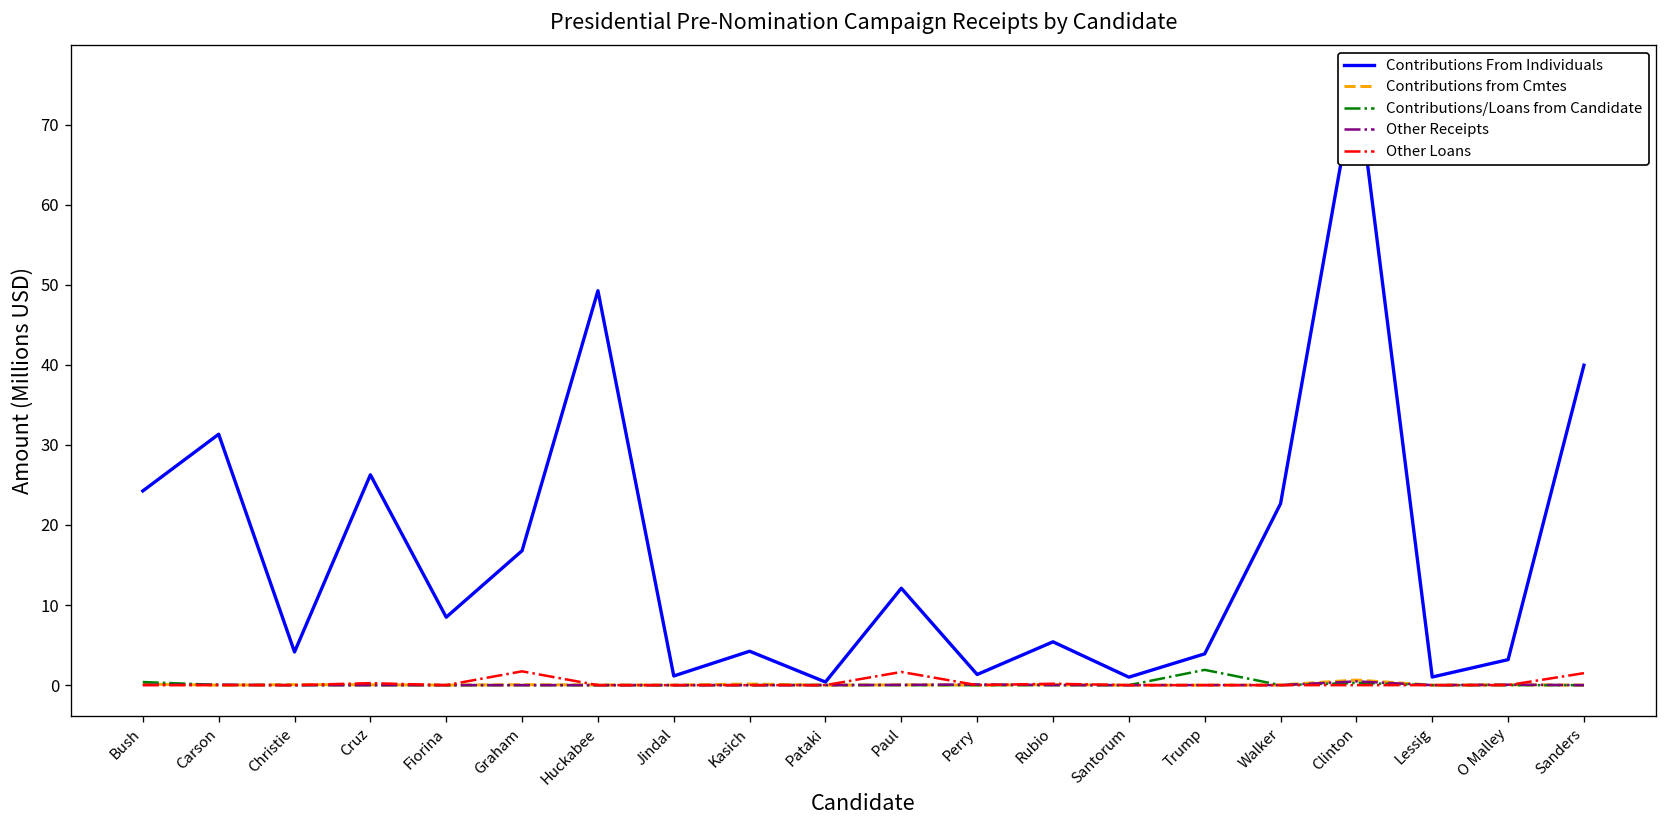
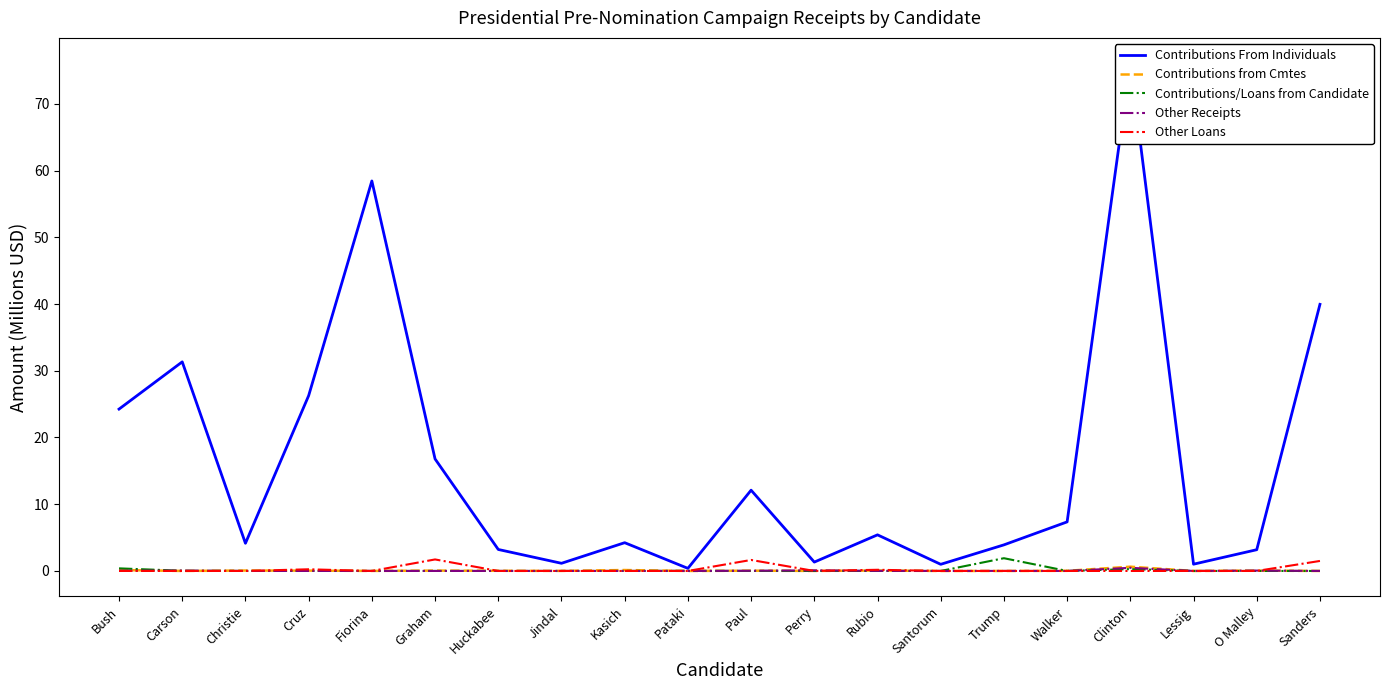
  {
    "Contributions From Individuals": {
      "Bush": 24,
      "Carson": 31,
      "Christie": 4,
      "Cruz": 26,
-     "Fiorina": 8,
+     "Fiorina": 58,
      "Graham": 17,
-     "Huckabee": 49,
+     "Huckabee": 3,
      "Jindal": 1,
      "Kasich": 4,
      "Paul": 12,
      "Perry": 1,
      "Rubio": 5,
      "Santorum": 1,
      "Trump": 4,
-     "Walker": 23,
+     "Walker": 7,
      "Lessig": 1,
      "O Malley": 3,
      "Sanders": 40
    },
    "Contributions/Loans from Candidate": {
      "Trump": 2
    },
    "Other Loans": {
      "Graham": 2,
      "Paul": 2,
      "Sanders": 2
    }
  }
